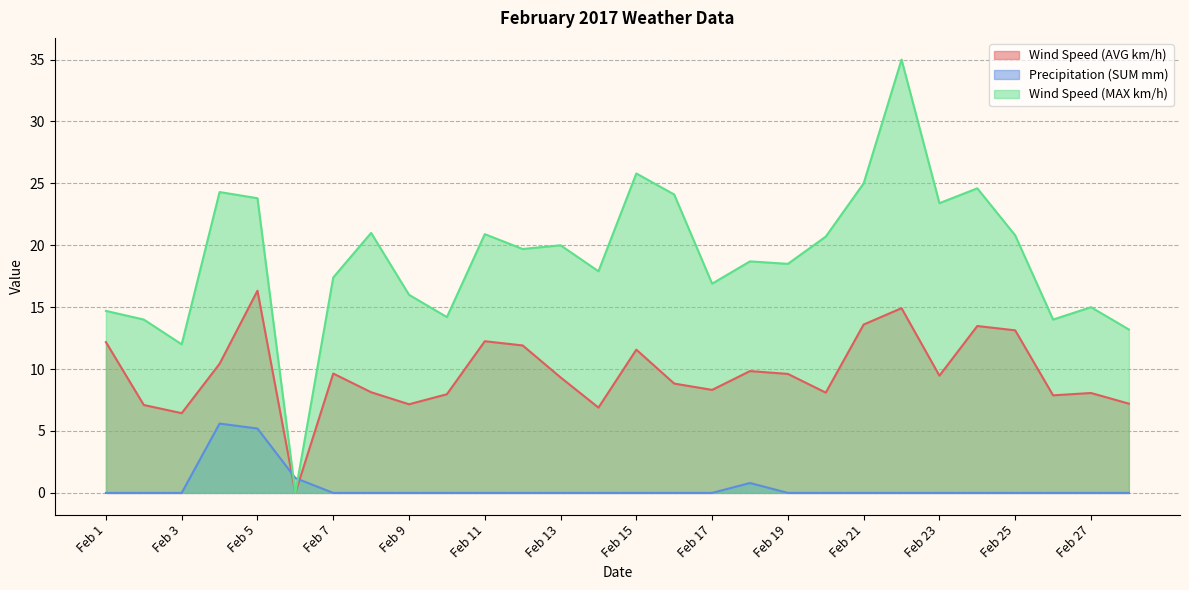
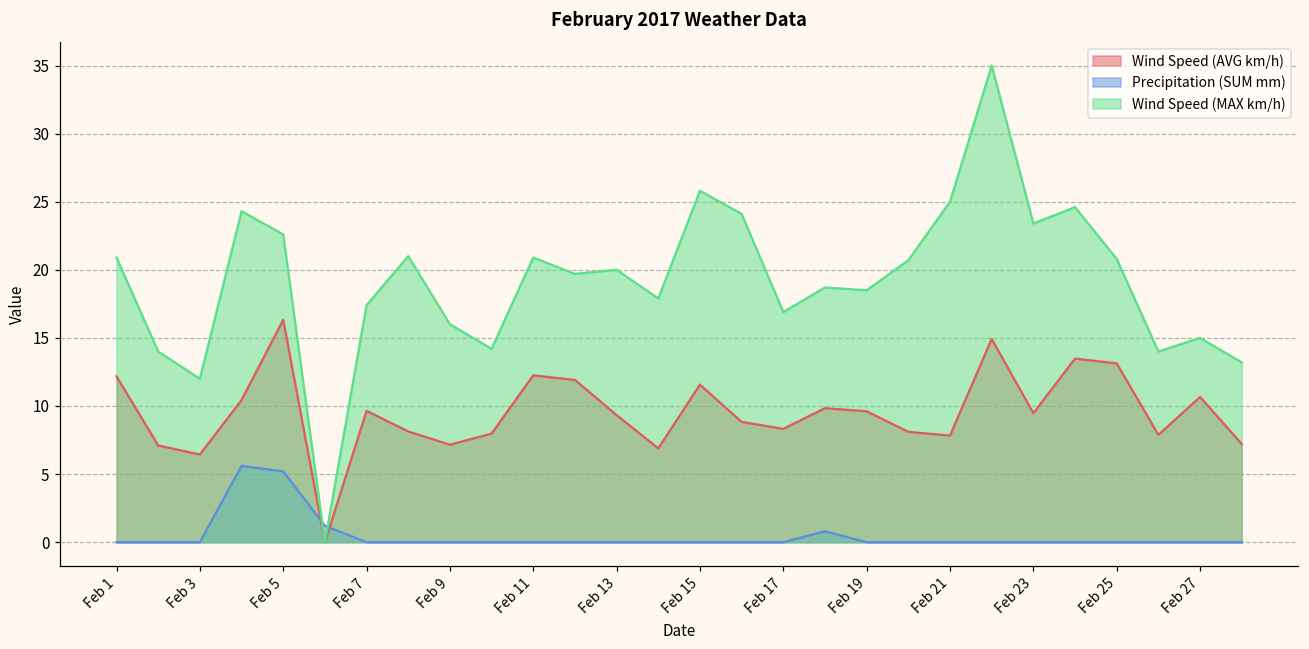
  {
    "Wind Speed (AVG km/h)": {
      "Feb 1": 12.2,
      "Feb 3": 6.4,
      "Feb 5": 16.3,
      "Feb 7": 9.6,
      "Feb 9": 7.2,
      "Feb 11": 12.3,
      "Feb 13": 9.3,
      "Feb 15": 11.6,
      "Feb 17": 8.3,
      "Feb 19": 9.6,
-     "Feb 21": 13.6,
+     "Feb 21": 7.8,
      "Feb 23": 9.5,
      "Feb 25": 13.1,
-     "Feb 27": 8.1
+     "Feb 27": 10.7
    },
    "Precipitation (SUM mm)": {
      "Feb 1": 0.0,
      "Feb 3": 0.0,
      "Feb 5": 5.2,
      "Feb 7": 0.0,
      "Feb 9": 0.0,
      "Feb 11": 0.0,
      "Feb 13": 0.0,
      "Feb 15": 0.0,
      "Feb 17": 0.0,
      "Feb 19": 0.0,
      "Feb 21": 0.0,
      "Feb 23": 0.0,
      "Feb 25": 0.0,
      "Feb 27": 0.0
    },
    "Wind Speed (MAX km/h)": {
-     "Feb 1": 14.7,
+     "Feb 1": 20.9,
      "Feb 3": 12.0,
-     "Feb 5": 23.8,
+     "Feb 5": 22.6,
      "Feb 7": 17.4,
      "Feb 9": 16.0,
      "Feb 11": 20.9,
      "Feb 13": 20.0,
      "Feb 15": 25.8,
      "Feb 17": 16.9,
      "Feb 19": 18.5,
      "Feb 21": 25.0,
      "Feb 23": 23.4,
      "Feb 25": 20.8,
      "Feb 27": 15.0
    }
  }
